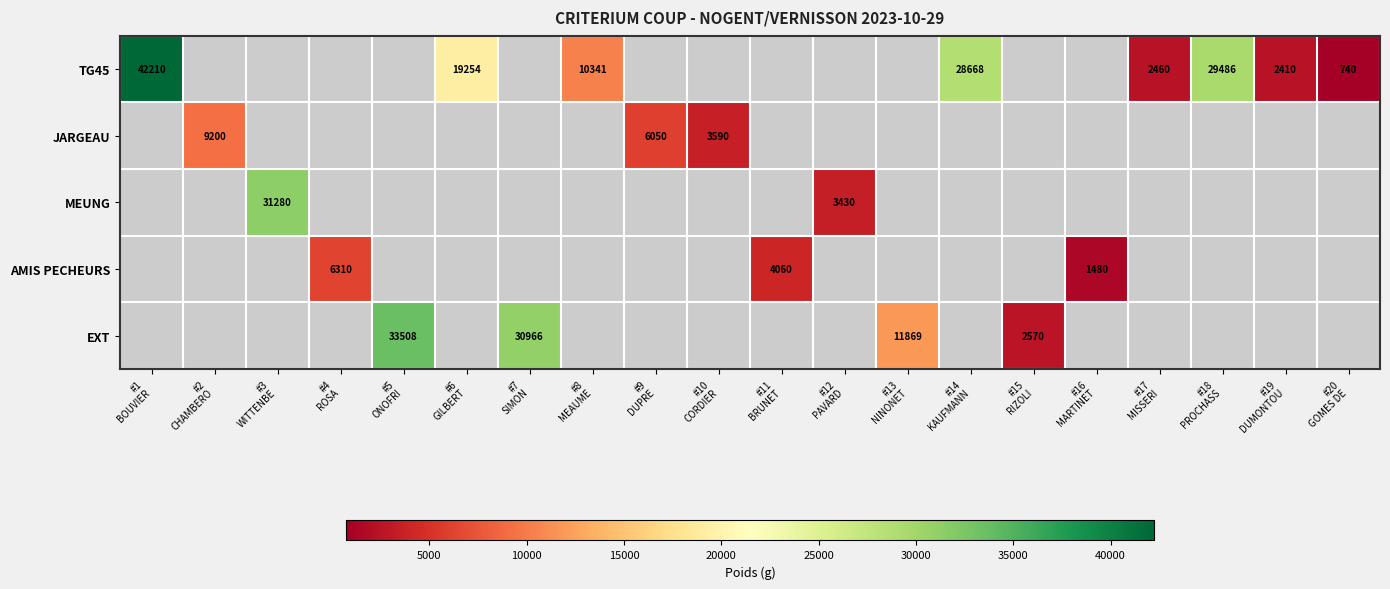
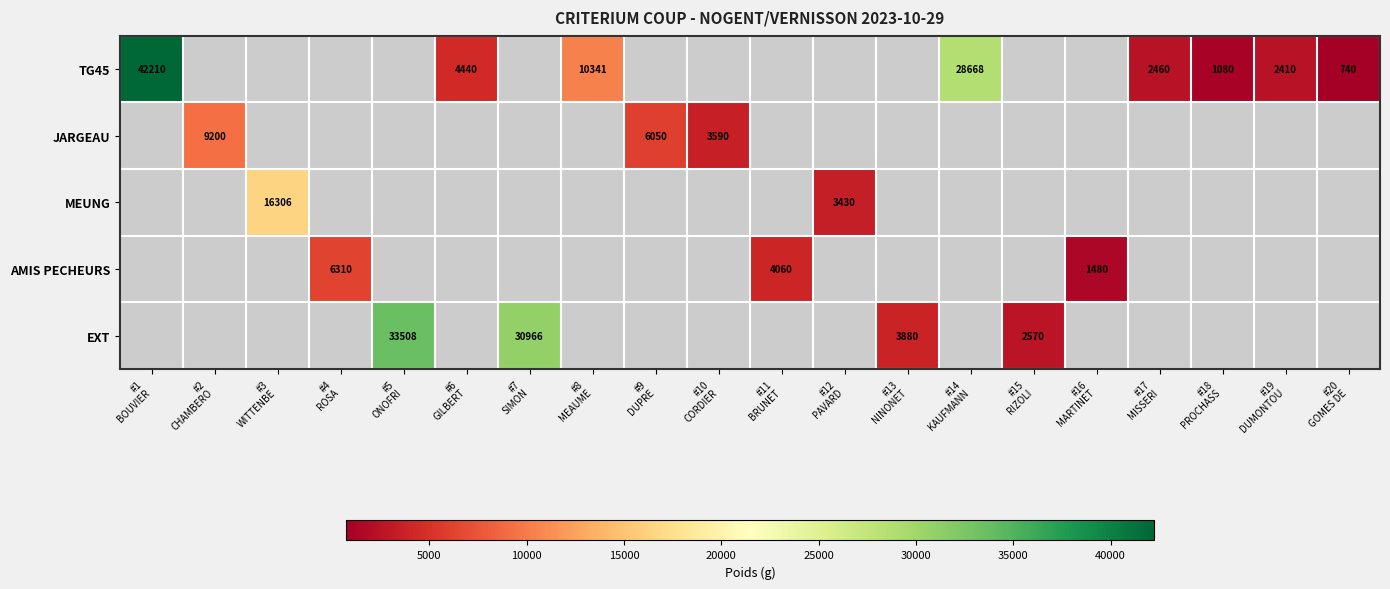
  {
    "TG45": {
      "#1 BOUVIER": 42210,
-     "#6 GILBERT": 19254,
+     "#6 GILBERT": 4440,
      "#8 MEAUME": 10341,
      "#14 KAUFMANN": 28668,
      "#17 MISSERI": 2460,
-     "#18 PROCHASS": 29486,
+     "#18 PROCHASS": 1080,
      "#19 DUMONTOU": 2410,
      "#20 GOMES DE": 740
    },
    "JARGEAU": {
      "#2 CHAMBERO": 9200,
      "#9 DUPRE": 6050,
      "#10 CORDIER": 3590
    },
    "MEUNG": {
-     "#3 WITTENBE": 31280,
+     "#3 WITTENBE": 16306,
      "#12 PAVARD": 3430
    },
    "AMIS PECHEURS": {
      "#4 ROSA": 6310,
      "#11 BRUNET": 4060,
      "#16 MARTINET": 1480
    },
    "EXT": {
      "#5 ONOFRI": 33508,
      "#7 SIMON": 30966,
-     "#13 NINONET": 11869,
+     "#13 NINONET": 3880,
      "#15 RIZOLI": 2570
    }
  }
